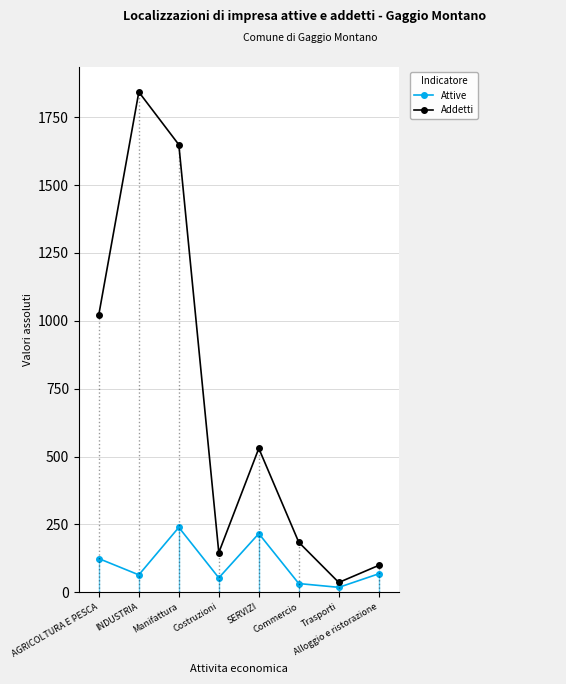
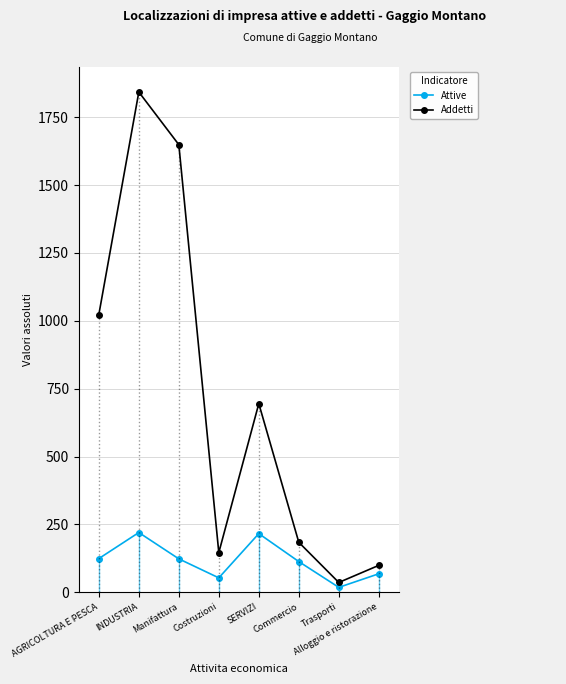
  {
    "Attive": {
      "AGRICOLTURA E PESCA": 120,
-     "INDUSTRIA": 60,
-     "Manifattura": 240,
+     "INDUSTRIA": 220,
+     "Manifattura": 120,
      "Costruzioni": 50,
      "SERVIZI": 220,
-     "Commercio": 30,
+     "Commercio": 110,
      "Trasporti": 20,
      "Alloggio e ristorazione": 70
    },
    "Addetti": {
      "AGRICOLTURA E PESCA": 1020,
      "INDUSTRIA": 1840,
      "Manifattura": 1650,
      "Costruzioni": 150,
-     "SERVIZI": 530,
+     "SERVIZI": 700,
      "Commercio": 180,
      "Trasporti": 40,
      "Alloggio e ristorazione": 100
    }
  }
